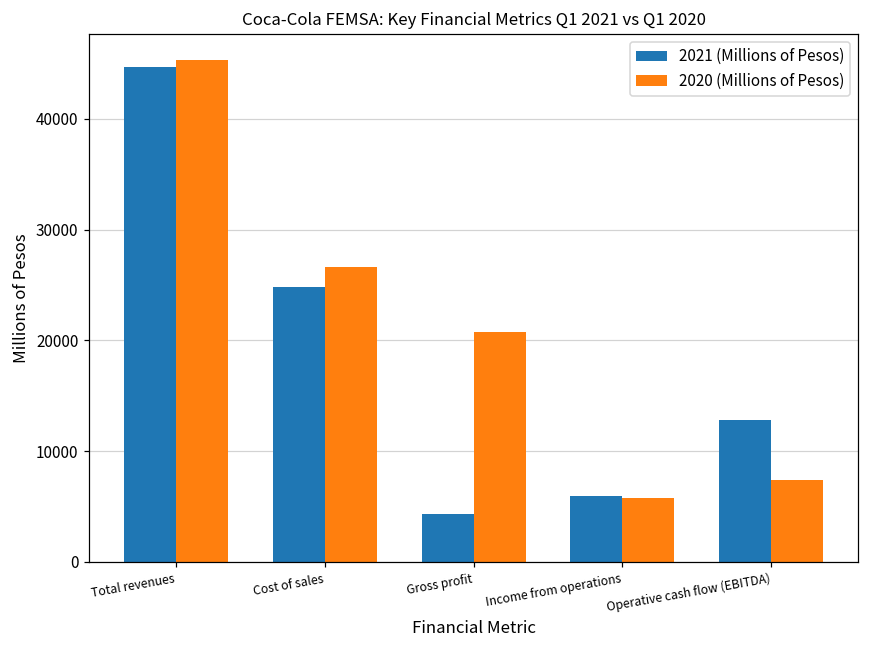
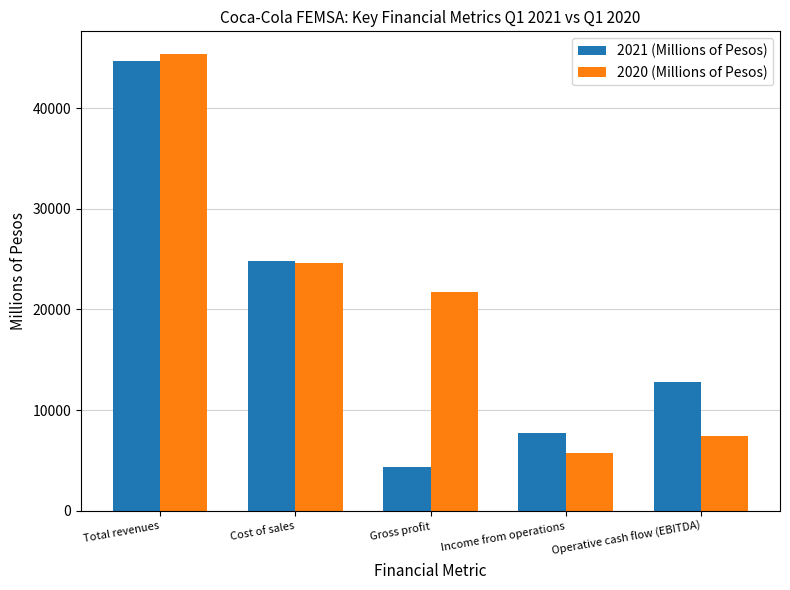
  {
    "2021 (Millions of Pesos)": {
      "Total revenues": 44700,
      "Cost of sales": 24800,
      "Gross profit": 4300,
-     "Income from operations": 5900,
+     "Income from operations": 7700,
      "Operative cash flow (EBITDA)": 12800
    },
    "2020 (Millions of Pesos)": {
      "Total revenues": 45300,
-     "Cost of sales": 26600,
-     "Gross profit": 20700,
+     "Cost of sales": 24600,
+     "Gross profit": 21700,
      "Income from operations": 5700,
      "Operative cash flow (EBITDA)": 7400
    }
  }
